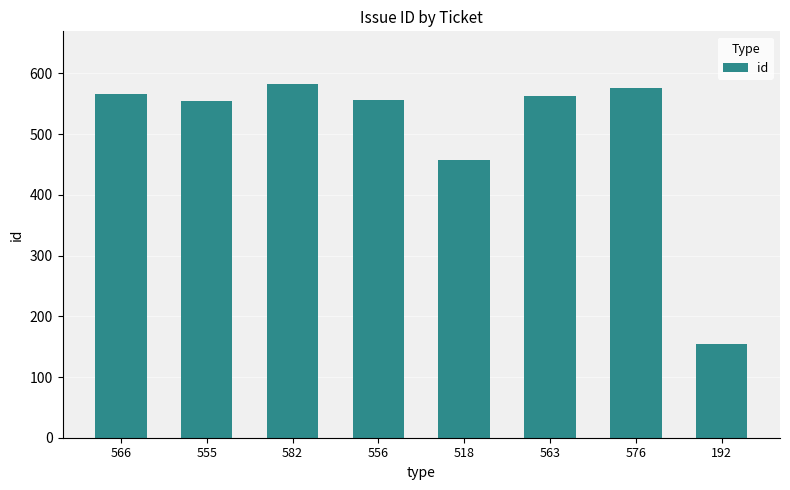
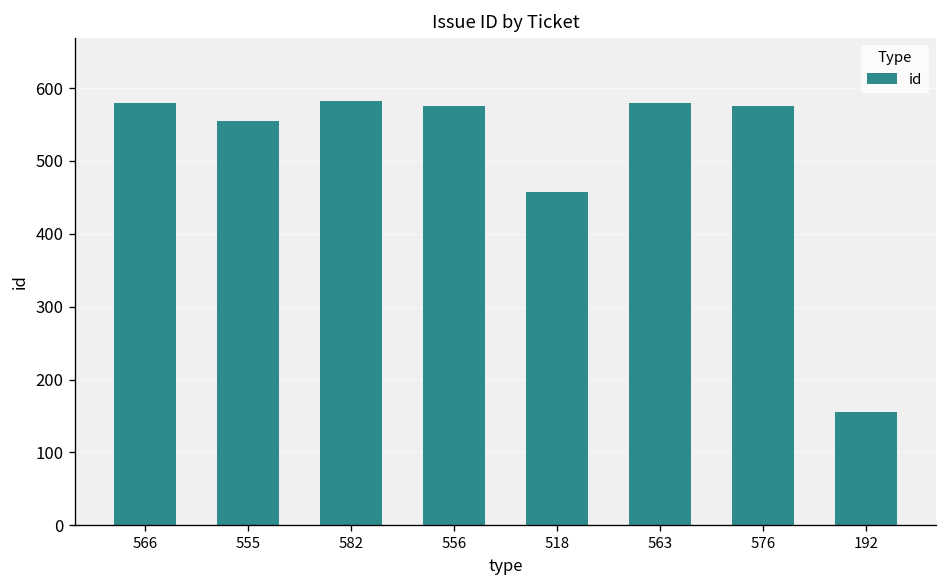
  {
-   "566": 570,
+   "566": 580,
    "555": 560,
    "582": 580,
-   "556": 560,
+   "556": 580,
    "518": 460,
-   "563": 560,
+   "563": 580,
    "576": 580,
    "192": 160
  }
